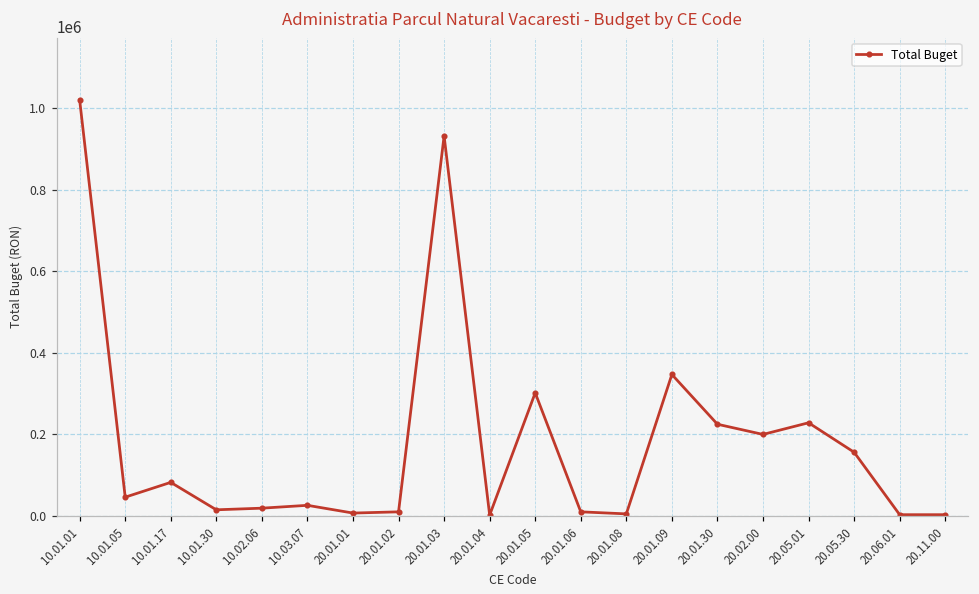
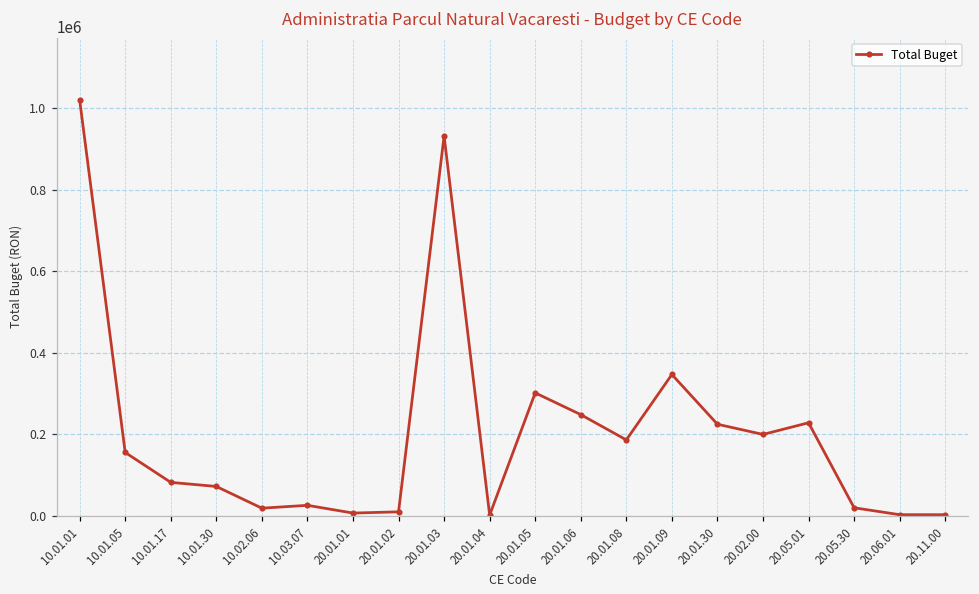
  {
    "10.01.01": 1020000,
-   "10.01.05": 50000,
+   "10.01.05": 160000,
    "10.01.17": 80000,
-   "10.01.30": 20000,
+   "10.01.30": 70000,
    "10.02.06": 20000,
    "10.03.07": 30000,
    "20.01.01": 10000,
    "20.01.02": 10000,
    "20.01.03": 930000,
    "20.01.04": 0,
    "20.01.05": 300000,
-   "20.01.06": 10000,
-   "20.01.08": 10000,
+   "20.01.06": 250000,
+   "20.01.08": 190000,
    "20.01.09": 350000,
    "20.01.30": 230000,
    "20.02.00": 200000,
    "20.05.01": 230000,
-   "20.05.30": 160000,
+   "20.05.30": 20000,
    "20.06.01": 0,
    "20.11.00": 0
  }
